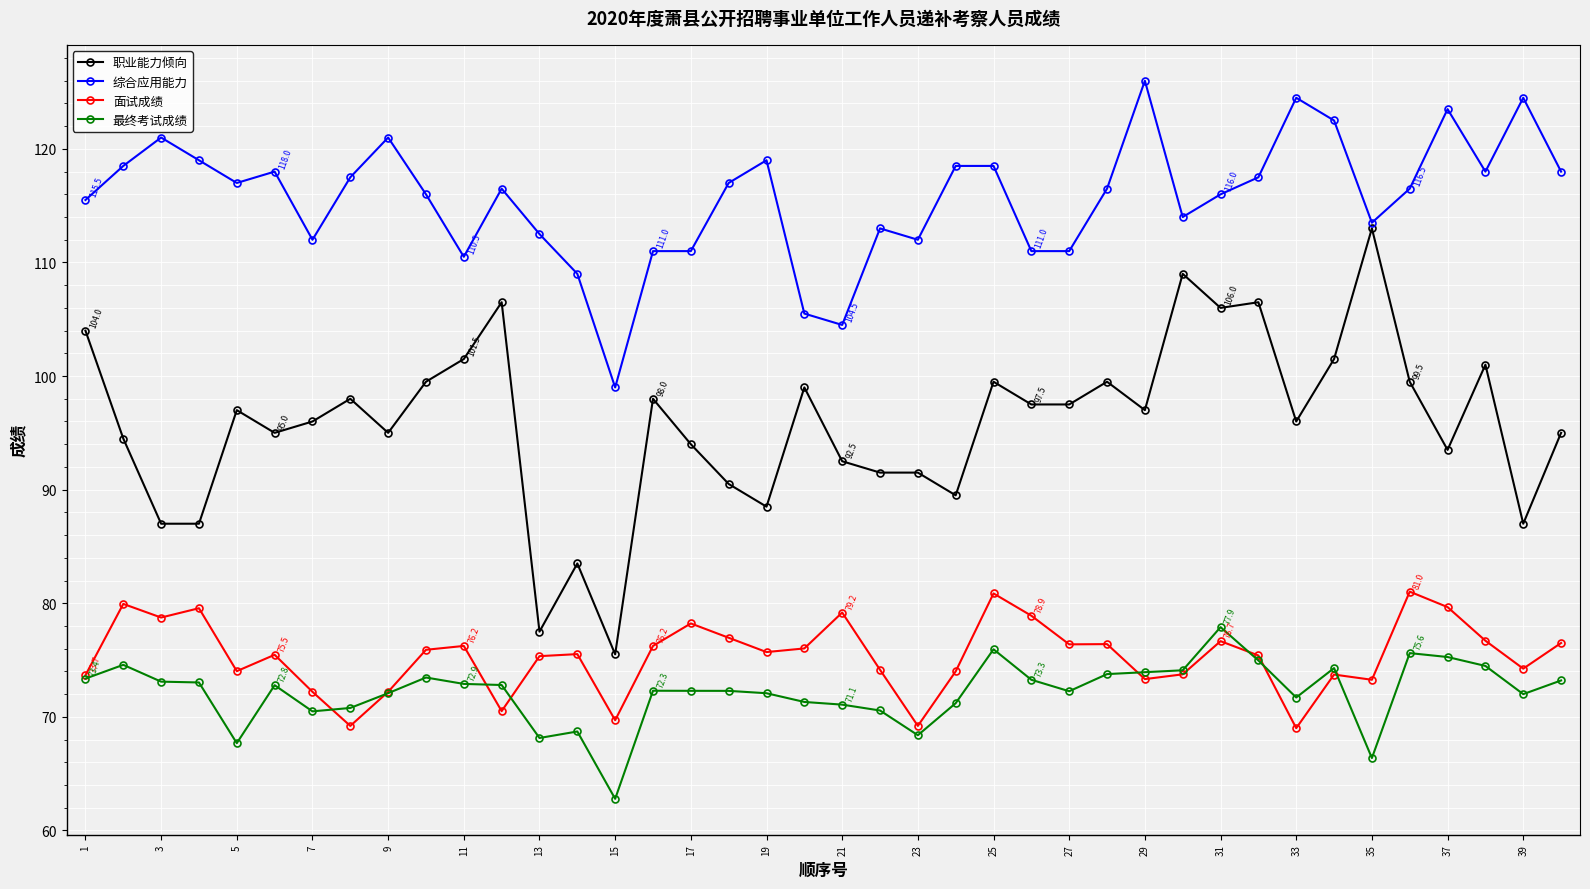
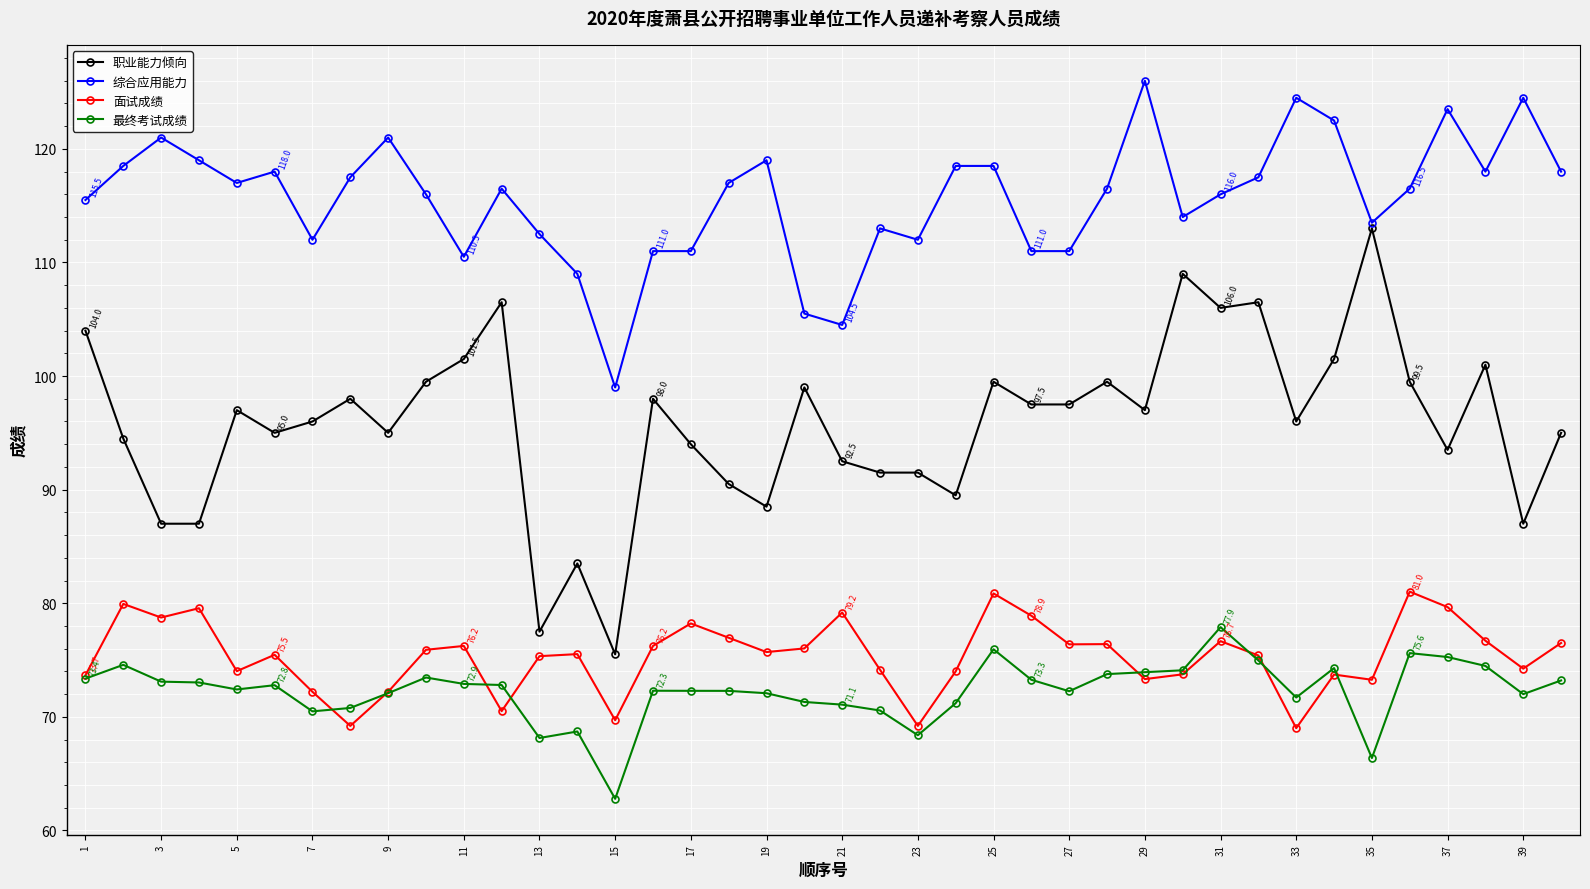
  {
    "职业能力倾向": {
      "1": 104.0,
      "11": 101.5,
      "21": 92.5,
      "31": 106.0
    },
    "综合应用能力": {
      "1": 115.5,
      "11": 110.5,
      "21": 104.5,
      "31": 116.0
    },
    "面试成绩": {
      "11": 76.2,
      "21": 79.2
    },
    "最终考试成绩": {
      "3": 73.1,
-     "5": 67.7,
+     "5": 72.4,
      "7": 70.5,
      "13": 68.1,
      "15": 62.8,
      "19": 72.1,
      "23": 68.4,
      "25": 75.9,
      "27": 72.3,
      "29": 73.9,
      "33": 71.7,
      "35": 66.4,
      "37": 75.3,
      "39": 72.0
    }
  }
